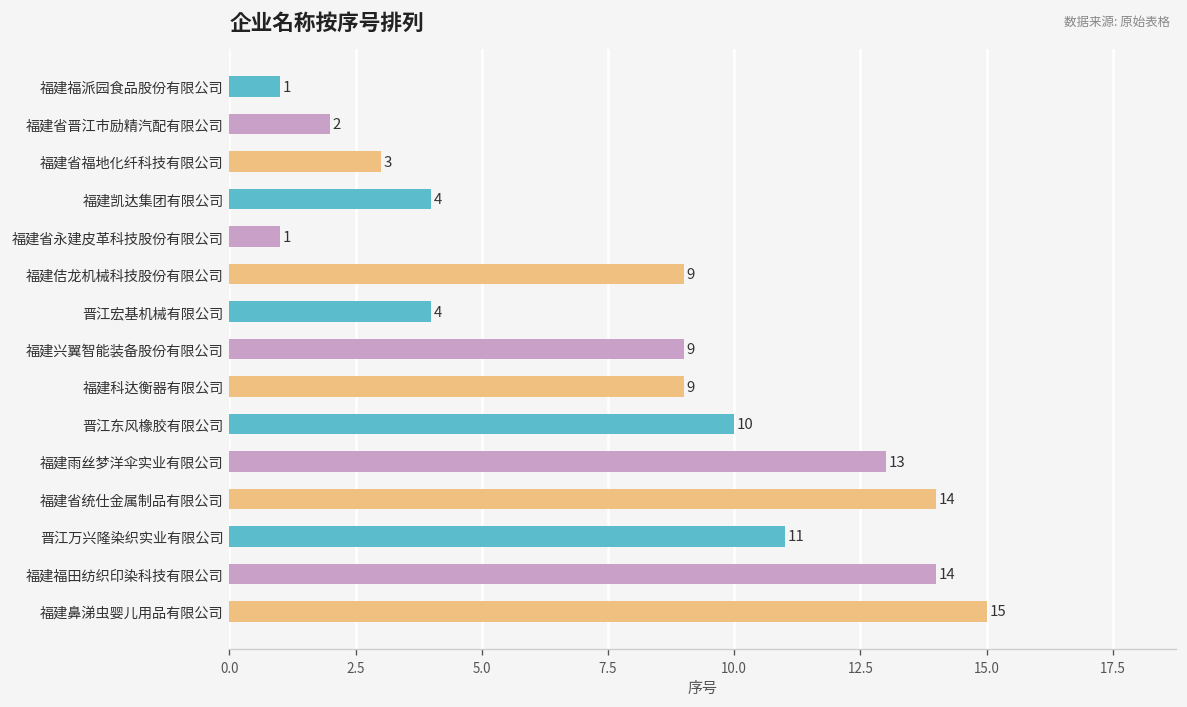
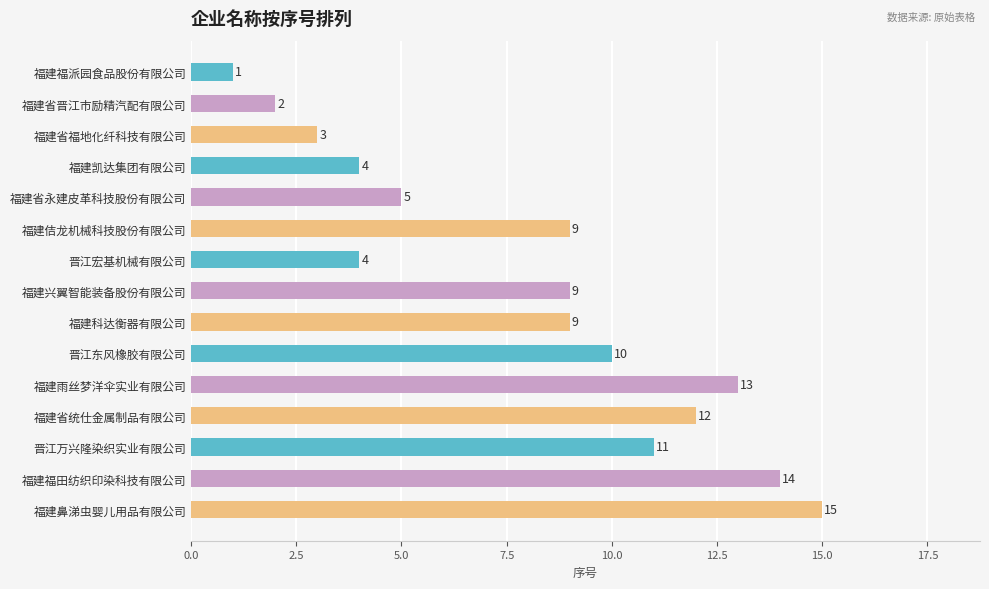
  {
    "福建福派园食品股份有限公司": 1,
    "福建省晋江市励精汽配有限公司": 2,
    "福建省福地化纤科技有限公司": 3,
    "福建凯达集团有限公司": 4,
-   "福建省永建皮革科技股份有限公司": 1,
+   "福建省永建皮革科技股份有限公司": 5,
    "福建佶龙机械科技股份有限公司": 9,
    "晋江宏基机械有限公司": 4,
    "福建兴翼智能装备股份有限公司": 9,
    "福建科达衡器有限公司": 9,
    "晋江东风橡胶有限公司": 10,
    "福建雨丝梦洋伞实业有限公司": 13,
-   "福建省统仕金属制品有限公司": 14,
+   "福建省统仕金属制品有限公司": 12,
    "晋江万兴隆染织实业有限公司": 11,
    "福建福田纺织印染科技有限公司": 14,
    "福建鼻涕虫婴儿用品有限公司": 15
  }
